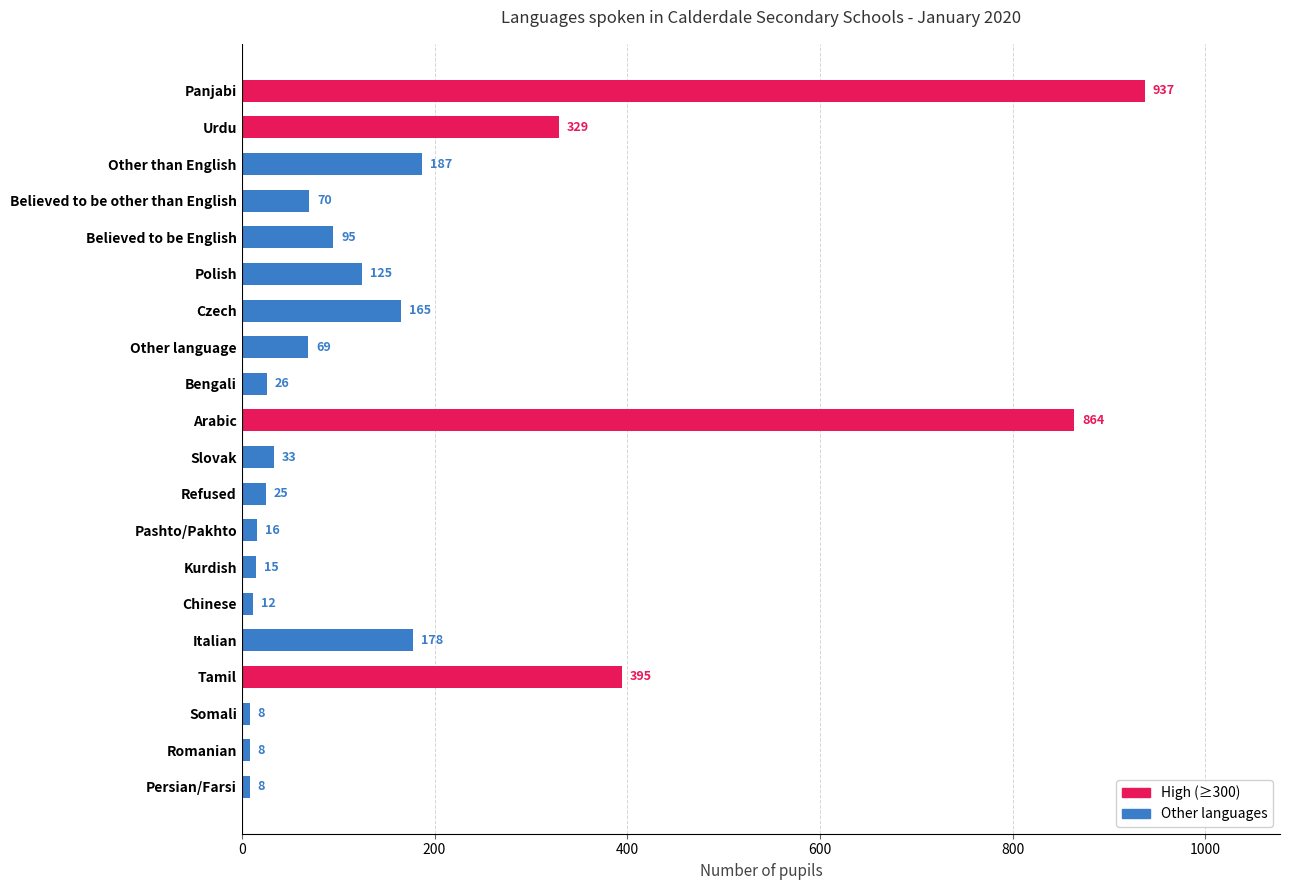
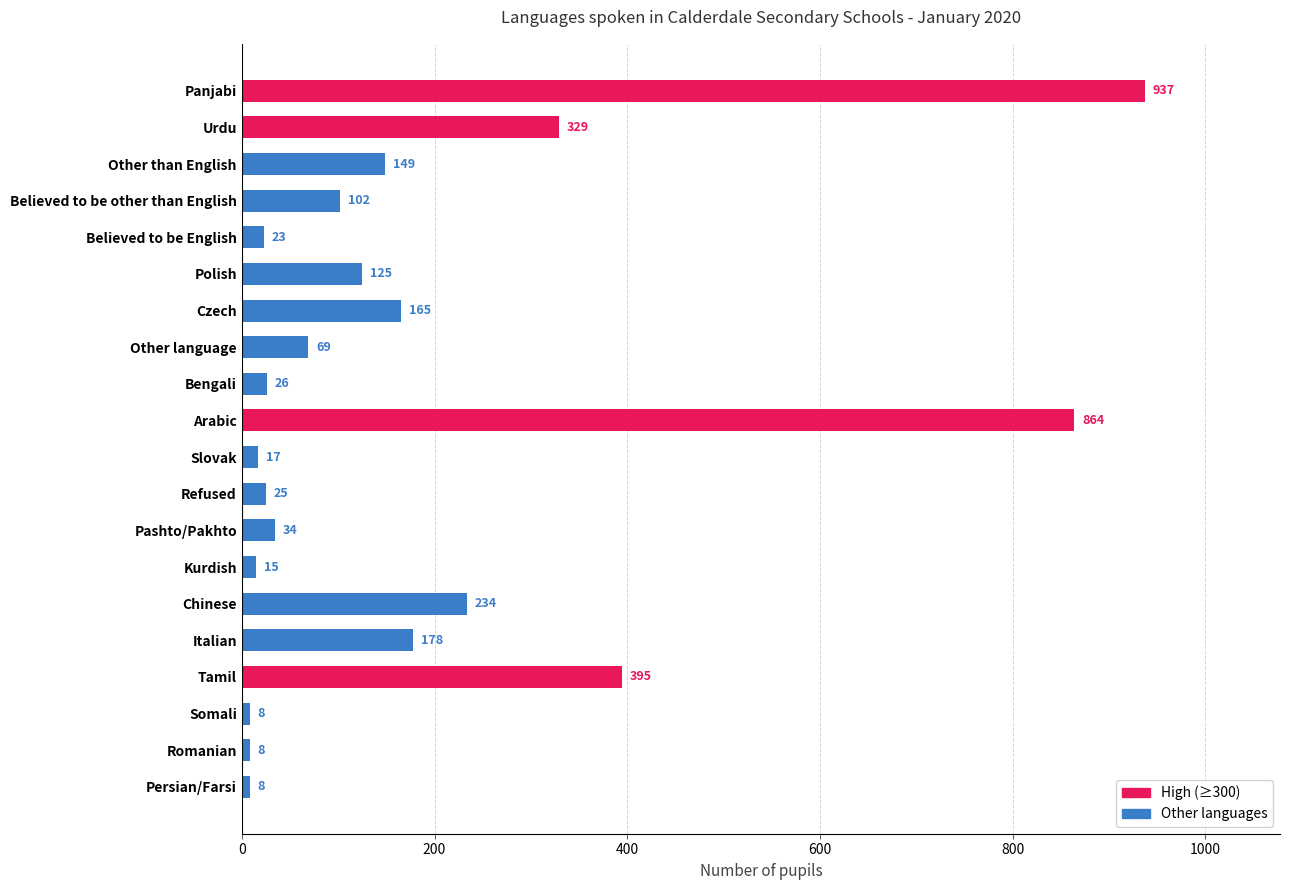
  {
    "Panjabi": 937,
    "Urdu": 329,
-   "Other than English": 187,
-   "Believed to be other than English": 70,
-   "Believed to be English": 95,
+   "Other than English": 149,
+   "Believed to be other than English": 102,
+   "Believed to be English": 23,
    "Polish": 125,
    "Czech": 165,
    "Other language": 69,
    "Bengali": 26,
    "Arabic": 864,
-   "Slovak": 33,
+   "Slovak": 17,
    "Refused": 25,
-   "Pashto/Pakhto": 16,
+   "Pashto/Pakhto": 34,
    "Kurdish": 15,
-   "Chinese": 12,
+   "Chinese": 234,
    "Italian": 178,
    "Tamil": 395,
    "Somali": 8,
    "Romanian": 8,
    "Persian/Farsi": 8
  }
